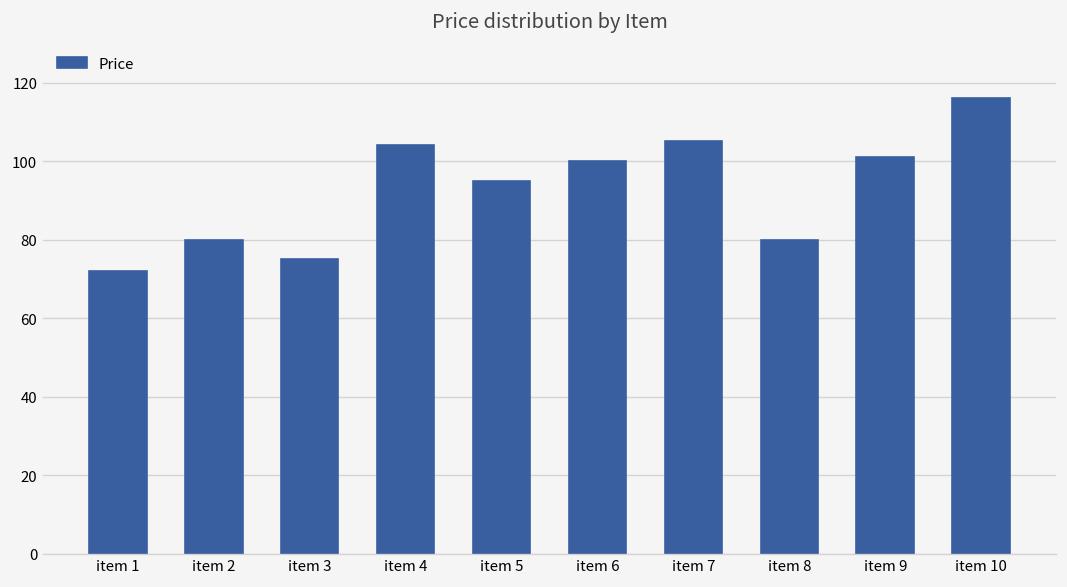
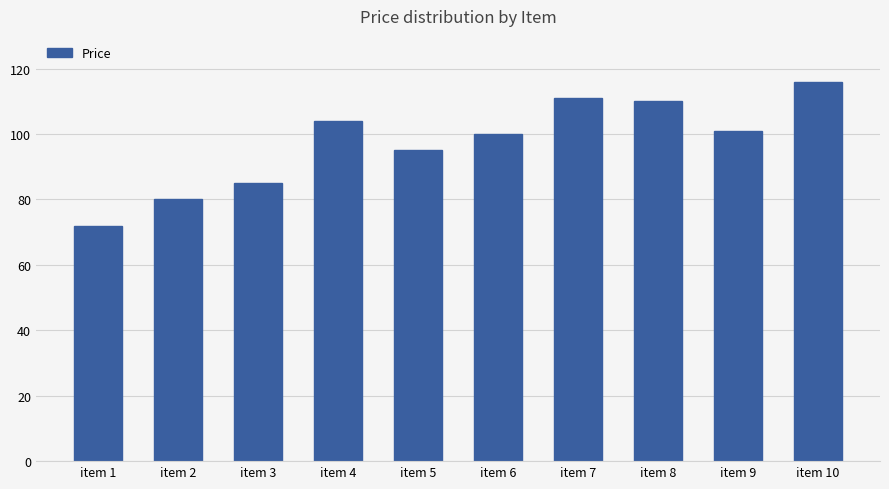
  {
    "item 1": 72,
    "item 2": 80,
-   "item 3": 75,
+   "item 3": 85,
    "item 4": 104,
    "item 5": 95,
    "item 6": 100,
-   "item 7": 105,
-   "item 8": 80,
+   "item 7": 111,
+   "item 8": 110,
    "item 9": 101,
    "item 10": 116
  }
